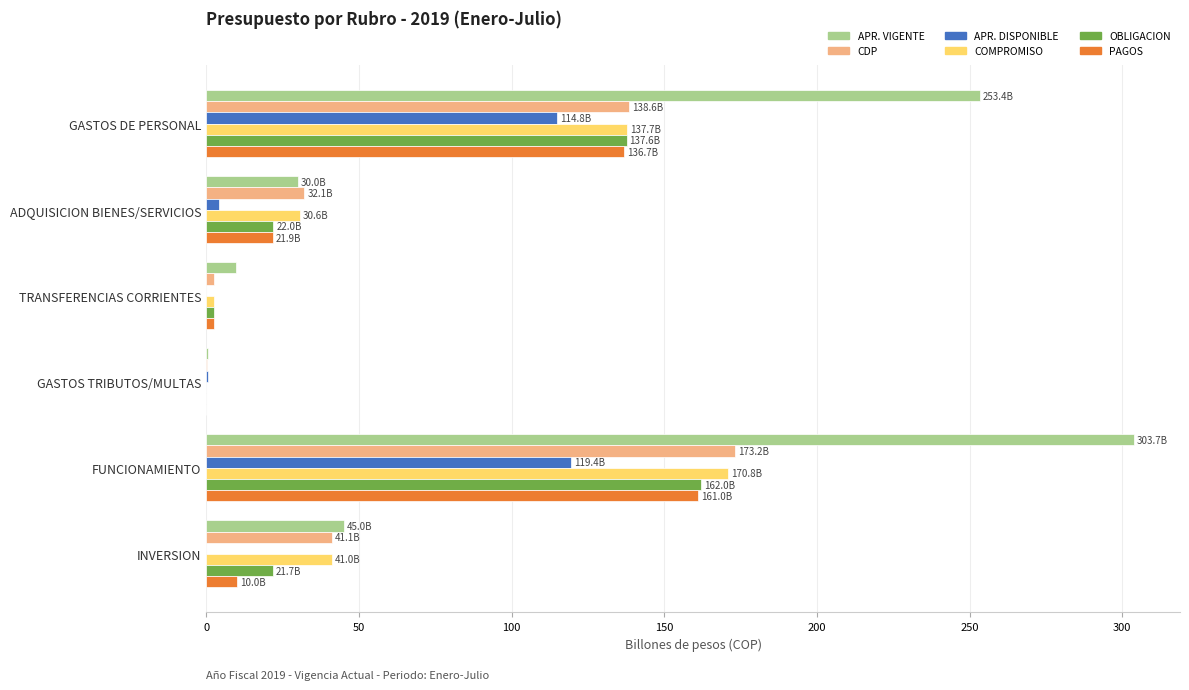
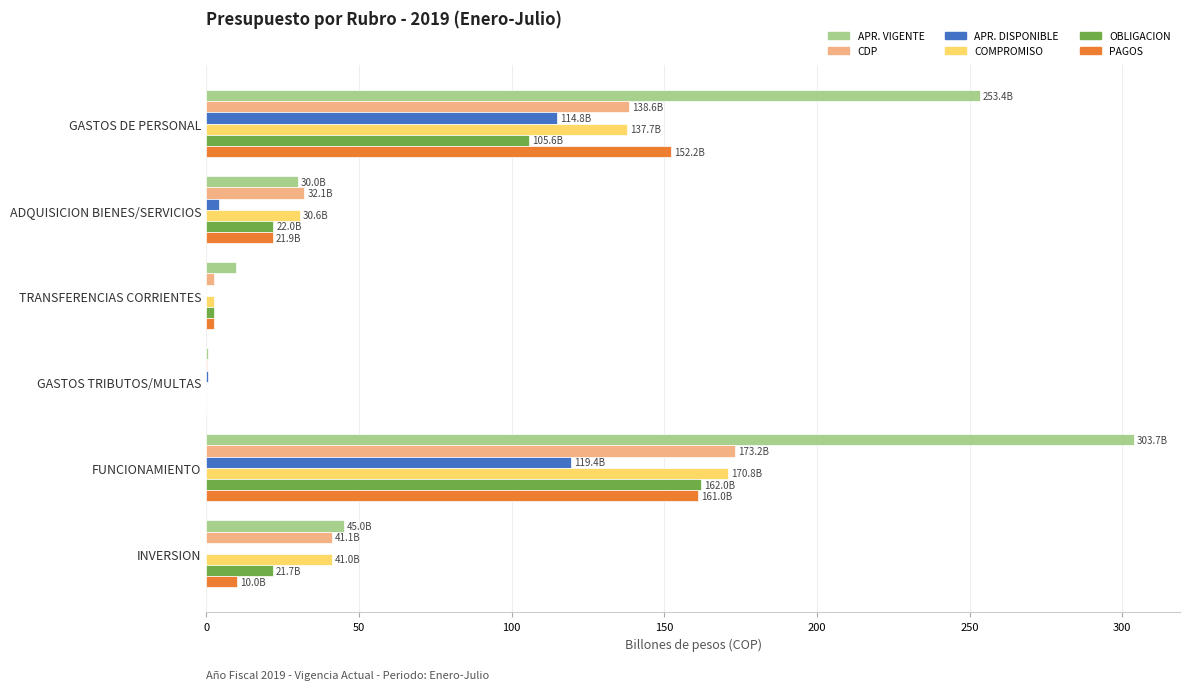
  {
    "APR. VIGENTE": {
      "GASTOS DE PERSONAL": "253.4B",
      "ADQUISICION BIENES/SERVICIOS": "30.0B",
      "FUNCIONAMIENTO": "303.7B",
      "INVERSION": "45.0B"
    },
    "APR. DISPONIBLE": {
      "GASTOS DE PERSONAL": "114.8B",
      "FUNCIONAMIENTO": "119.4B"
    },
    "OBLIGACION": {
-     "GASTOS DE PERSONAL": "137.6B",
+     "GASTOS DE PERSONAL": "105.6B",
      "ADQUISICION BIENES/SERVICIOS": "22.0B",
      "FUNCIONAMIENTO": "162.0B",
      "INVERSION": "21.7B"
    },
    "PAGOS": {
-     "GASTOS DE PERSONAL": "136.7B",
+     "GASTOS DE PERSONAL": "152.2B",
      "ADQUISICION BIENES/SERVICIOS": "21.9B",
      "FUNCIONAMIENTO": "161.0B",
      "INVERSION": "10.0B"
    }
  }
